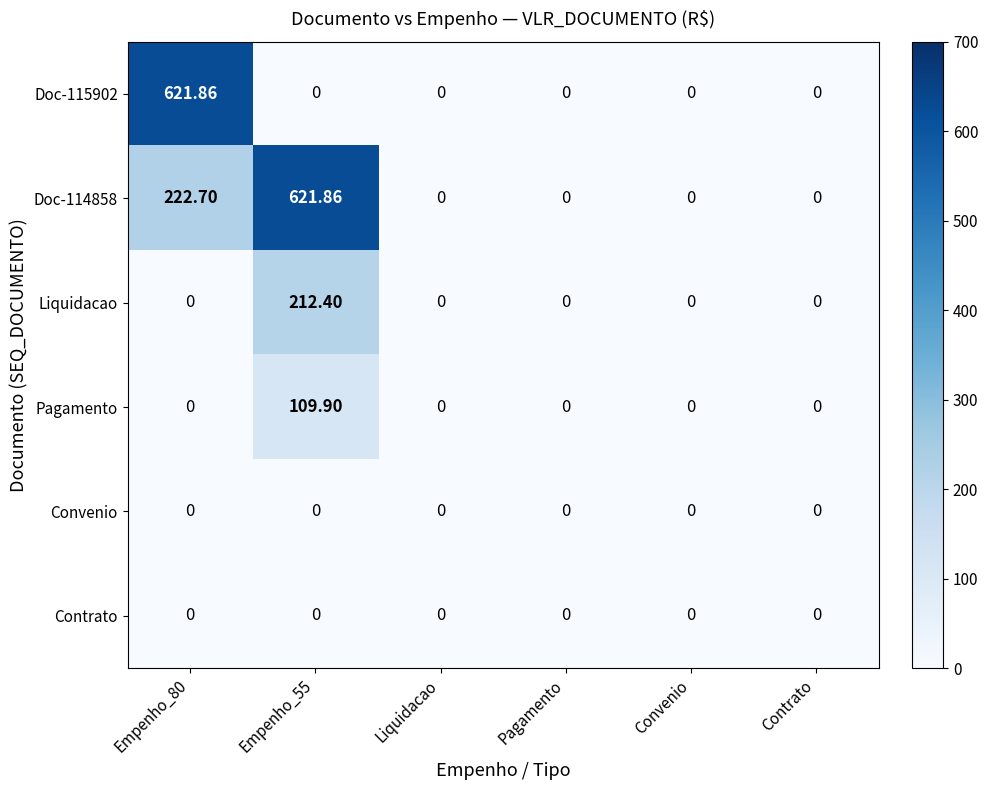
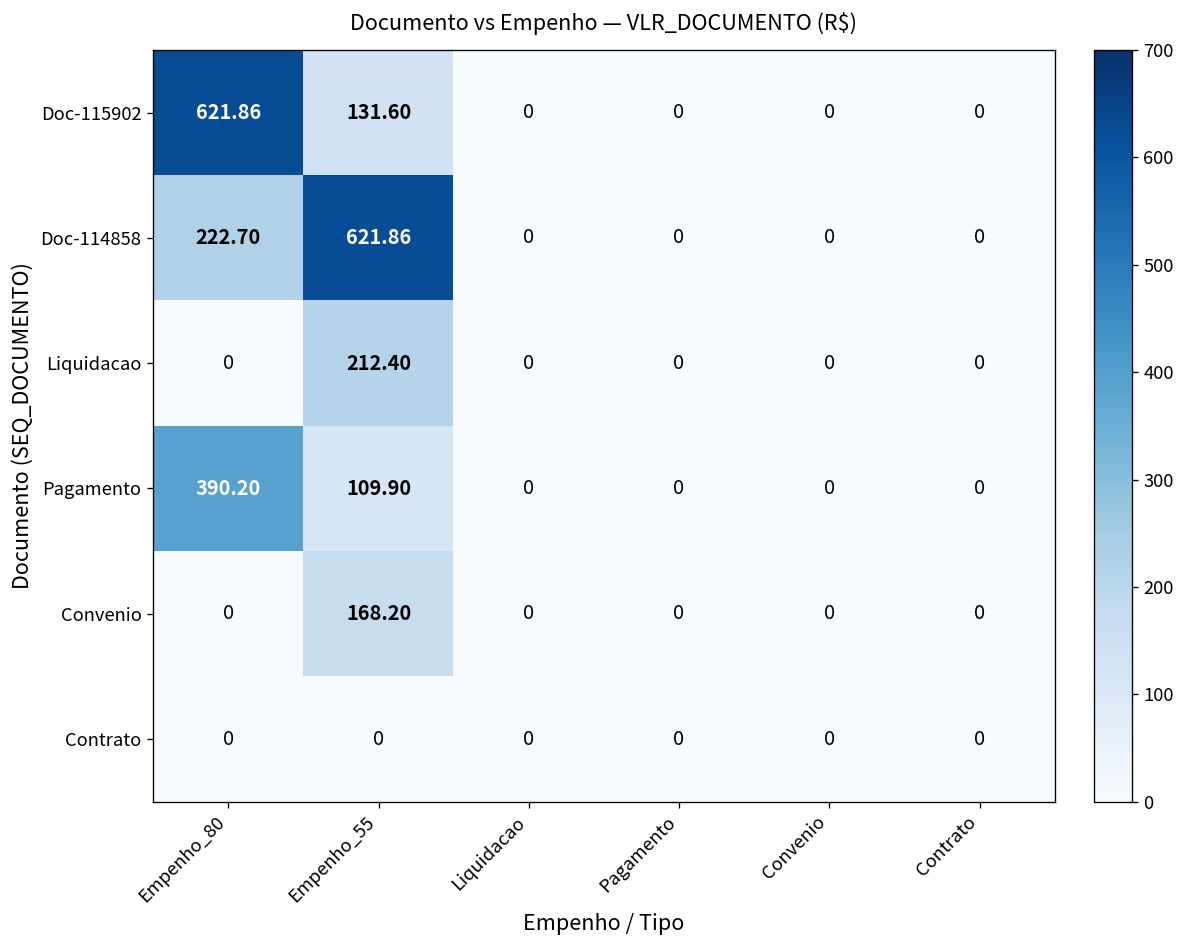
  {
    "Doc-115902": {
      "Empenho_80": 621.86,
-     "Empenho_55": 0,
+     "Empenho_55": 131.60,
      "Liquidacao": 0,
      "Pagamento": 0,
      "Convenio": 0,
      "Contrato": 0
    },
    "Doc-114858": {
      "Empenho_80": 222.70,
      "Empenho_55": 621.86,
      "Liquidacao": 0,
      "Pagamento": 0,
      "Convenio": 0,
      "Contrato": 0
    },
    "Liquidacao": {
      "Empenho_80": 0,
      "Empenho_55": 212.40,
      "Liquidacao": 0,
      "Pagamento": 0,
      "Convenio": 0,
      "Contrato": 0
    },
    "Pagamento": {
-     "Empenho_80": 0,
+     "Empenho_80": 390.20,
      "Empenho_55": 109.90,
      "Liquidacao": 0,
      "Pagamento": 0,
      "Convenio": 0,
      "Contrato": 0
    },
    "Convenio": {
      "Empenho_80": 0,
-     "Empenho_55": 0,
+     "Empenho_55": 168.20,
      "Liquidacao": 0,
      "Pagamento": 0,
      "Convenio": 0,
      "Contrato": 0
    },
    "Contrato": {
      "Empenho_80": 0,
      "Empenho_55": 0,
      "Liquidacao": 0,
      "Pagamento": 0,
      "Convenio": 0,
      "Contrato": 0
    }
  }
